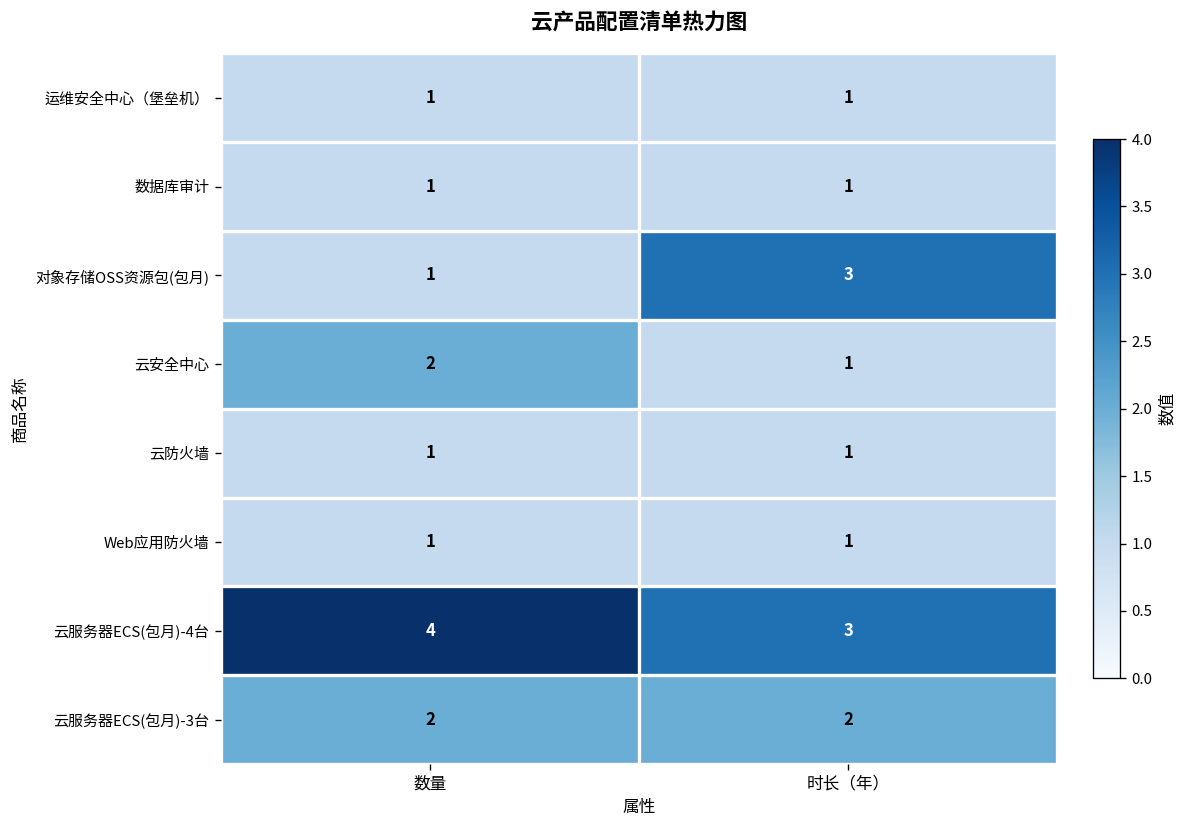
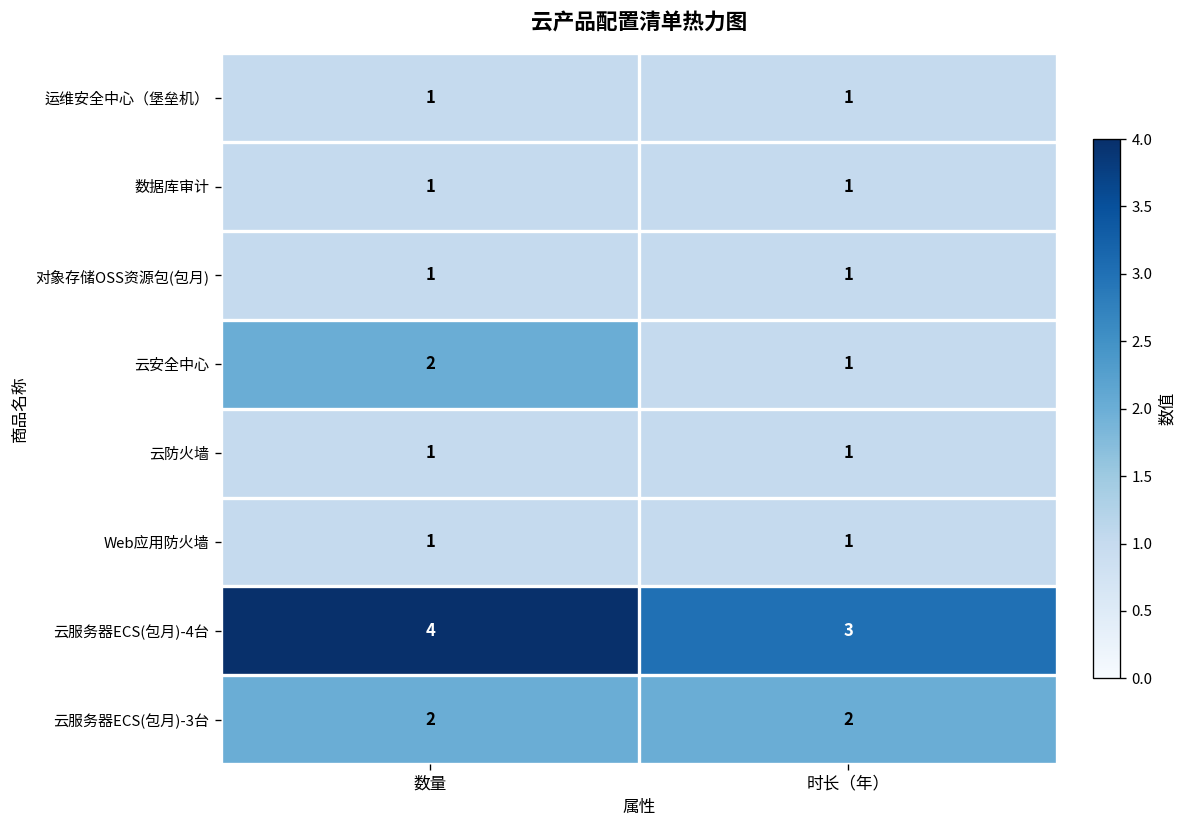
  {
    "运维安全中心（堡垒机）": {
      "数量": 1,
      "时长（年）": 1
    },
    "数据库审计": {
      "数量": 1,
      "时长（年）": 1
    },
    "对象存储OSS资源包(包月)": {
      "数量": 1,
-     "时长（年）": 3
+     "时长（年）": 1
    },
    "云安全中心": {
      "数量": 2,
      "时长（年）": 1
    },
    "云防火墙": {
      "数量": 1,
      "时长（年）": 1
    },
    "Web应用防火墙": {
      "数量": 1,
      "时长（年）": 1
    },
    "云服务器ECS(包月)-4台": {
      "数量": 4,
      "时长（年）": 3
    },
    "云服务器ECS(包月)-3台": {
      "数量": 2,
      "时长（年）": 2
    }
  }
